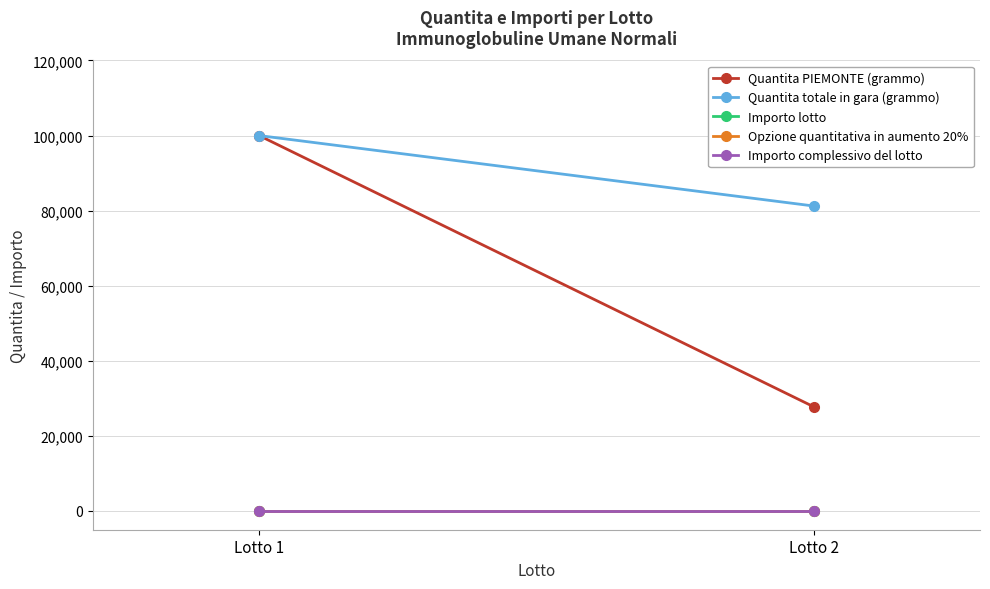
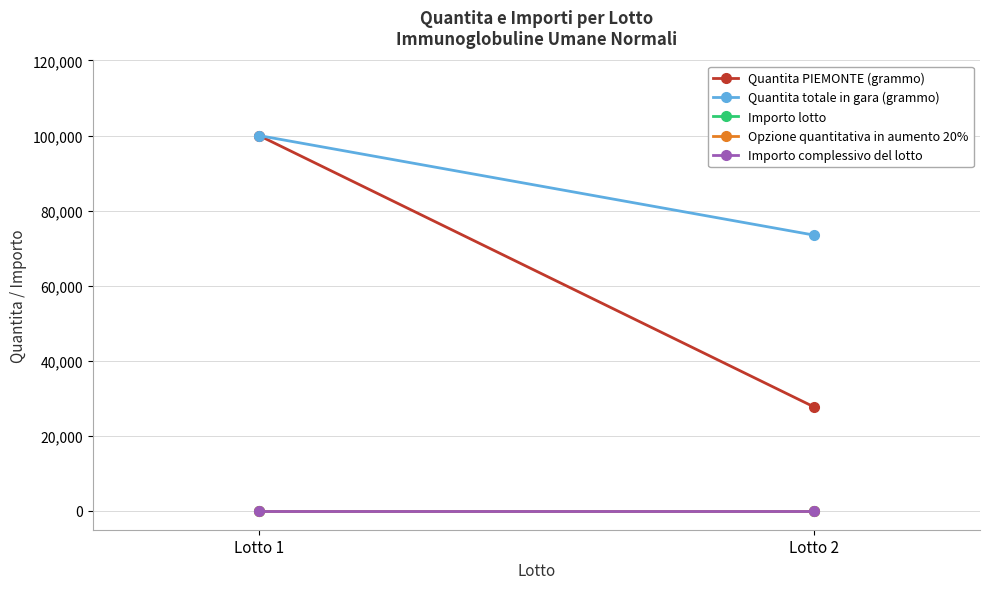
  {
    "Quantita PIEMONTE (grammo)": {
      "Lotto 2": "28,000"
    },
    "Quantita totale in gara (grammo)": {
-     "Lotto 2": "81,000"
+     "Lotto 2": "74,000"
    },
    "Importo complessivo del lotto": {
      "Lotto 1": "0",
      "Lotto 2": "0"
    }
  }
